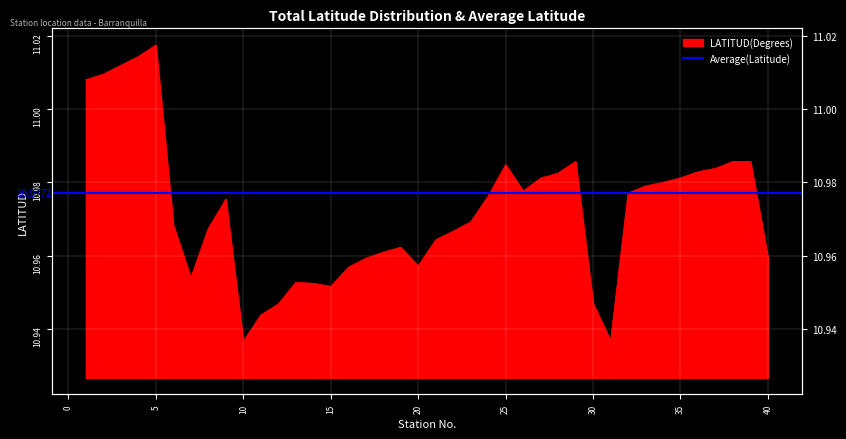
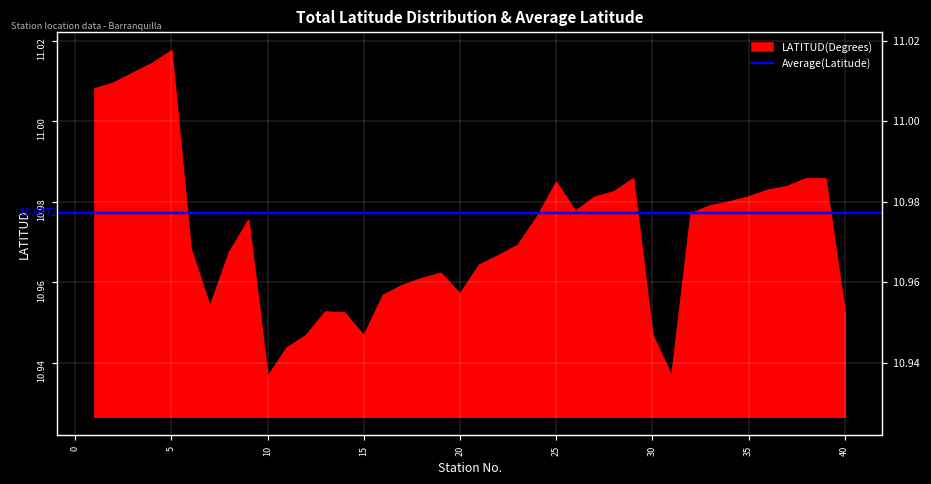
  {
    "LATITUD(Degrees)": {
      "5": 11.018,
      "10": 10.937,
-     "15": 10.952,
+     "15": 10.947,
      "20": 10.957,
      "25": 10.985,
      "30": 10.947,
      "35": 10.981,
-     "40": 10.959
+     "40": 10.952
    },
    "Average(Latitude)": {
      "5": 10.977,
      "10": 10.977,
      "15": 10.977,
      "20": 10.977,
      "25": 10.977,
      "30": 10.977,
      "35": 10.977,
      "40": 10.977
    }
  }
